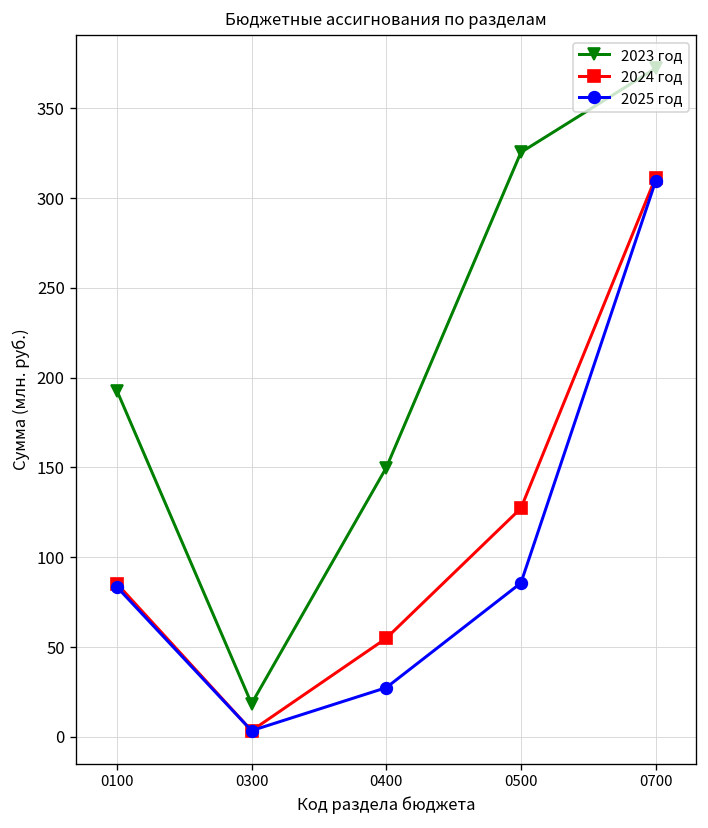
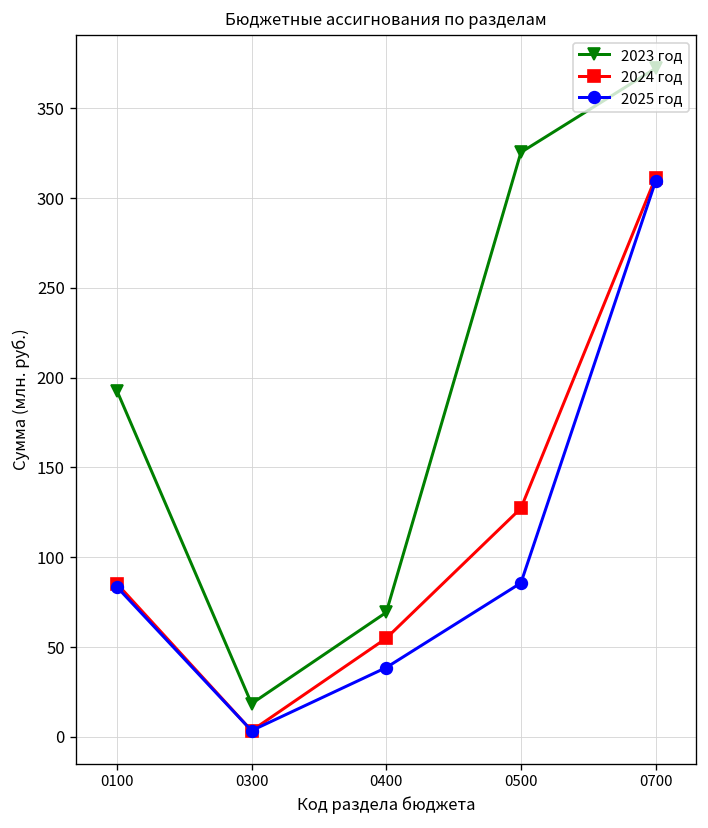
  {
    "2023 год": {
      "0100": 193,
      "0300": 19,
-     "0400": 150,
+     "0400": 69,
      "0500": 325
    },
    "2024 год": {
      "0100": 85,
      "0400": 55,
      "0500": 127,
      "0700": 311
    },
    "2025 год": {
      "0100": 83,
-     "0400": 27,
+     "0400": 39,
      "0500": 86,
      "0700": 309
    }
  }
